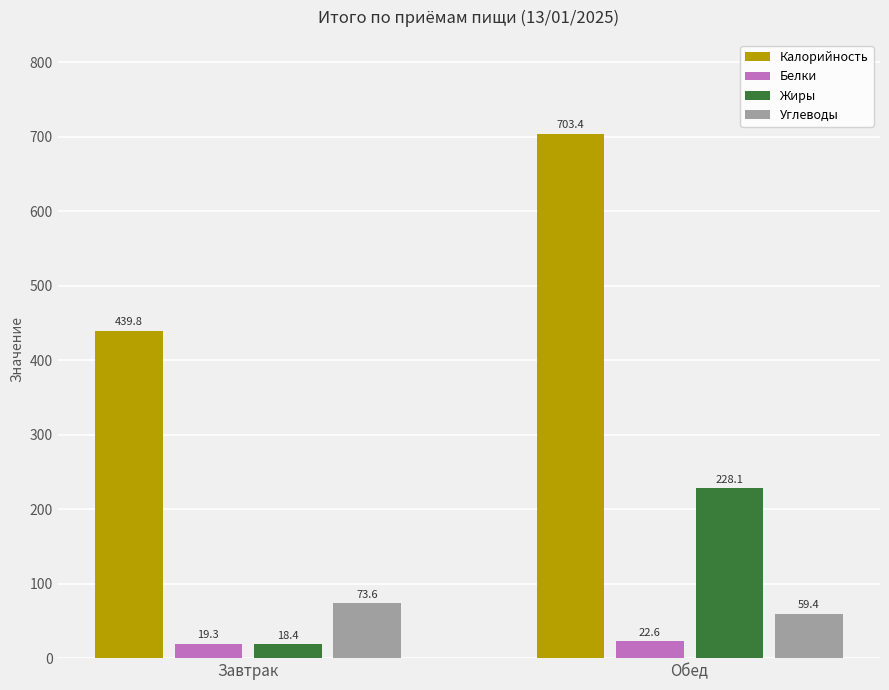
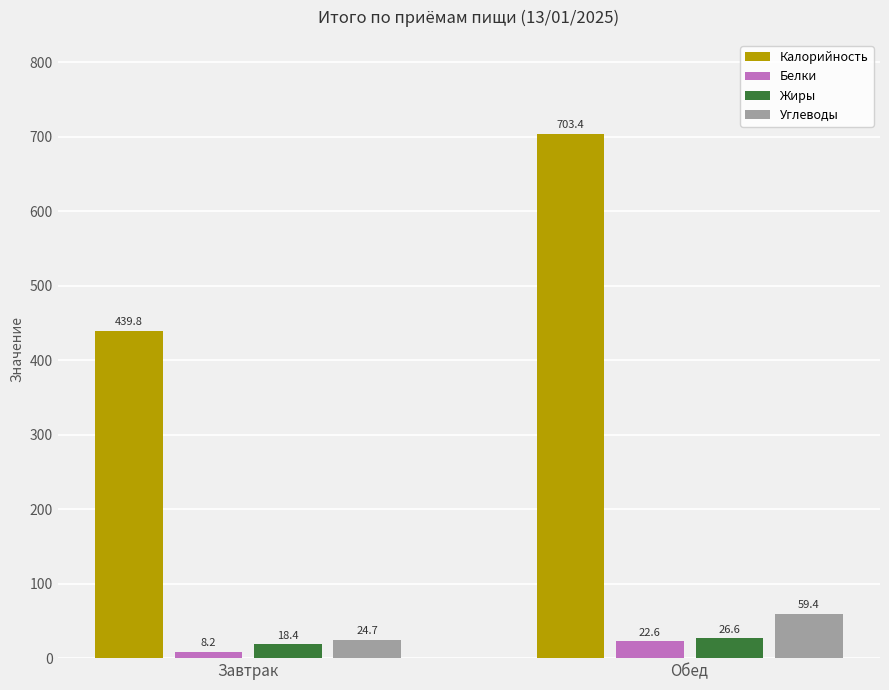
  {
    "Калорийность": {
      "Завтрак": 439.8,
      "Обед": 703.4
    },
    "Белки": {
-     "Завтрак": 19.3,
+     "Завтрак": 8.2,
      "Обед": 22.6
    },
    "Жиры": {
      "Завтрак": 18.4,
-     "Обед": 228.1
+     "Обед": 26.6
    },
    "Углеводы": {
-     "Завтрак": 73.6,
+     "Завтрак": 24.7,
      "Обед": 59.4
    }
  }
